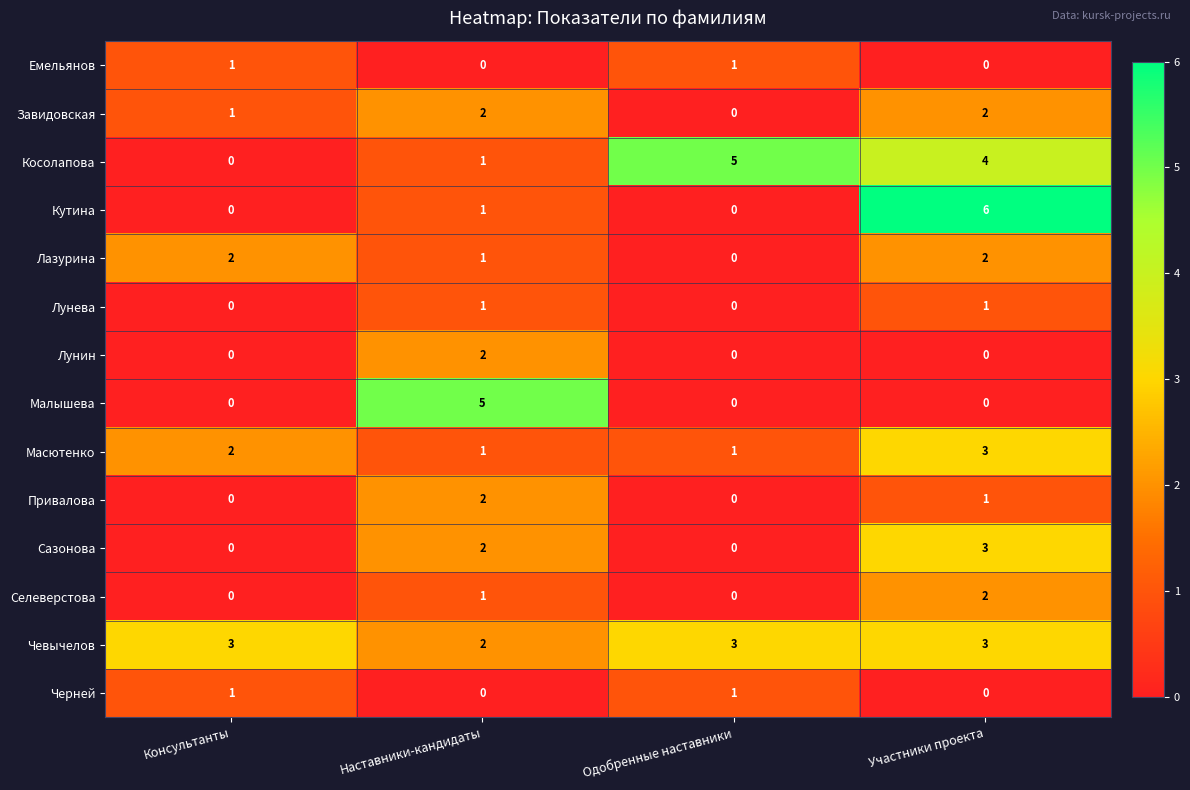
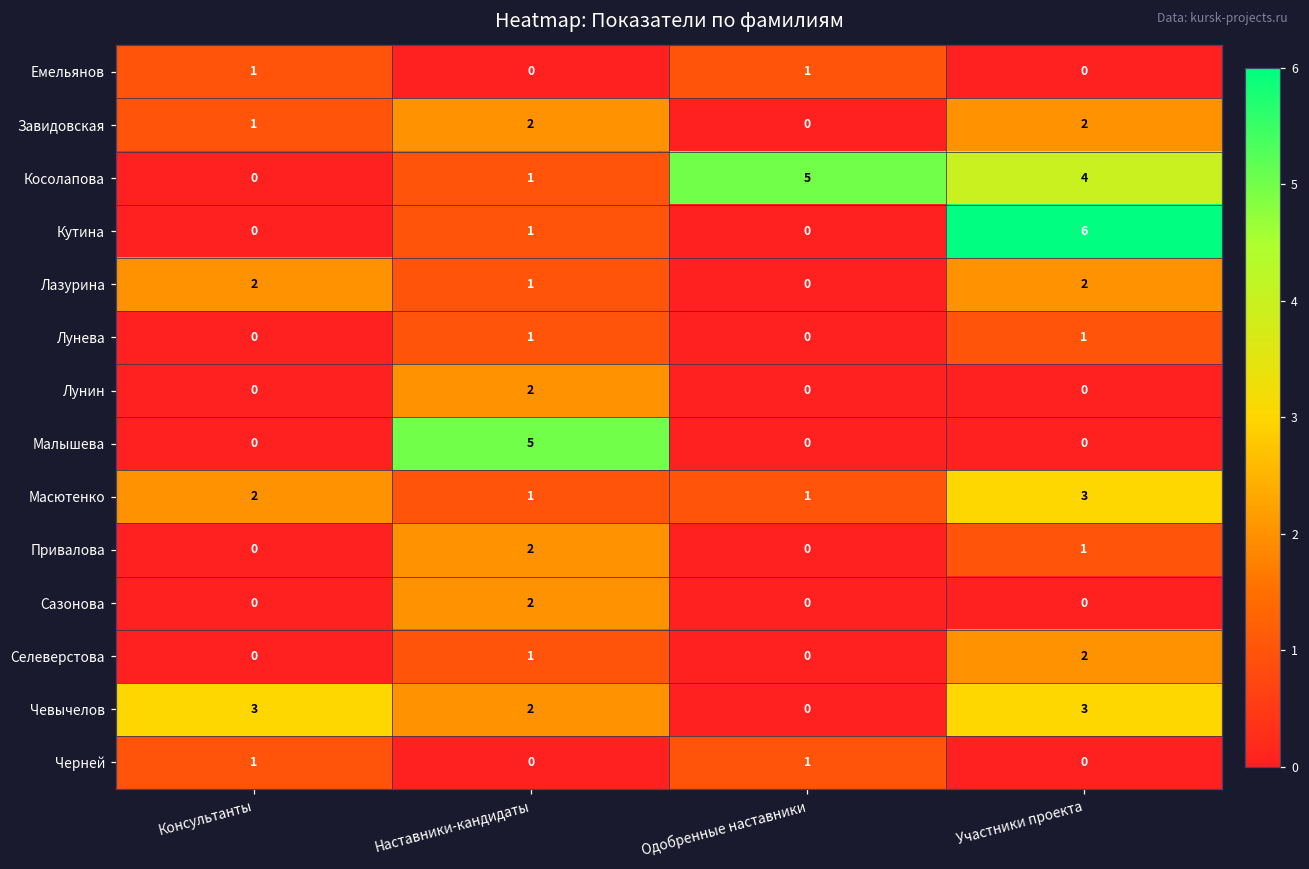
  {
    "Емельянов": {
      "Консультанты": 1,
      "Наставники-кандидаты": 0,
      "Одобренные наставники": 1,
      "Участники проекта": 0
    },
    "Завидовская": {
      "Консультанты": 1,
      "Наставники-кандидаты": 2,
      "Одобренные наставники": 0,
      "Участники проекта": 2
    },
    "Косолапова": {
      "Консультанты": 0,
      "Наставники-кандидаты": 1,
      "Одобренные наставники": 5,
      "Участники проекта": 4
    },
    "Кутина": {
      "Консультанты": 0,
      "Наставники-кандидаты": 1,
      "Одобренные наставники": 0,
      "Участники проекта": 6
    },
    "Лазурина": {
      "Консультанты": 2,
      "Наставники-кандидаты": 1,
      "Одобренные наставники": 0,
      "Участники проекта": 2
    },
    "Лунева": {
      "Консультанты": 0,
      "Наставники-кандидаты": 1,
      "Одобренные наставники": 0,
      "Участники проекта": 1
    },
    "Лунин": {
      "Консультанты": 0,
      "Наставники-кандидаты": 2,
      "Одобренные наставники": 0,
      "Участники проекта": 0
    },
    "Малышева": {
      "Консультанты": 0,
      "Наставники-кандидаты": 5,
      "Одобренные наставники": 0,
      "Участники проекта": 0
    },
    "Масютенко": {
      "Консультанты": 2,
      "Наставники-кандидаты": 1,
      "Одобренные наставники": 1,
      "Участники проекта": 3
    },
    "Привалова": {
      "Консультанты": 0,
      "Наставники-кандидаты": 2,
      "Одобренные наставники": 0,
      "Участники проекта": 1
    },
    "Сазонова": {
      "Консультанты": 0,
      "Наставники-кандидаты": 2,
      "Одобренные наставники": 0,
-     "Участники проекта": 3
+     "Участники проекта": 0
    },
    "Селеверстова": {
      "Консультанты": 0,
      "Наставники-кандидаты": 1,
      "Одобренные наставники": 0,
      "Участники проекта": 2
    },
    "Чевычелов": {
      "Консультанты": 3,
      "Наставники-кандидаты": 2,
-     "Одобренные наставники": 3,
+     "Одобренные наставники": 0,
      "Участники проекта": 3
    },
    "Черней": {
      "Консультанты": 1,
      "Наставники-кандидаты": 0,
      "Одобренные наставники": 1,
      "Участники проекта": 0
    }
  }
